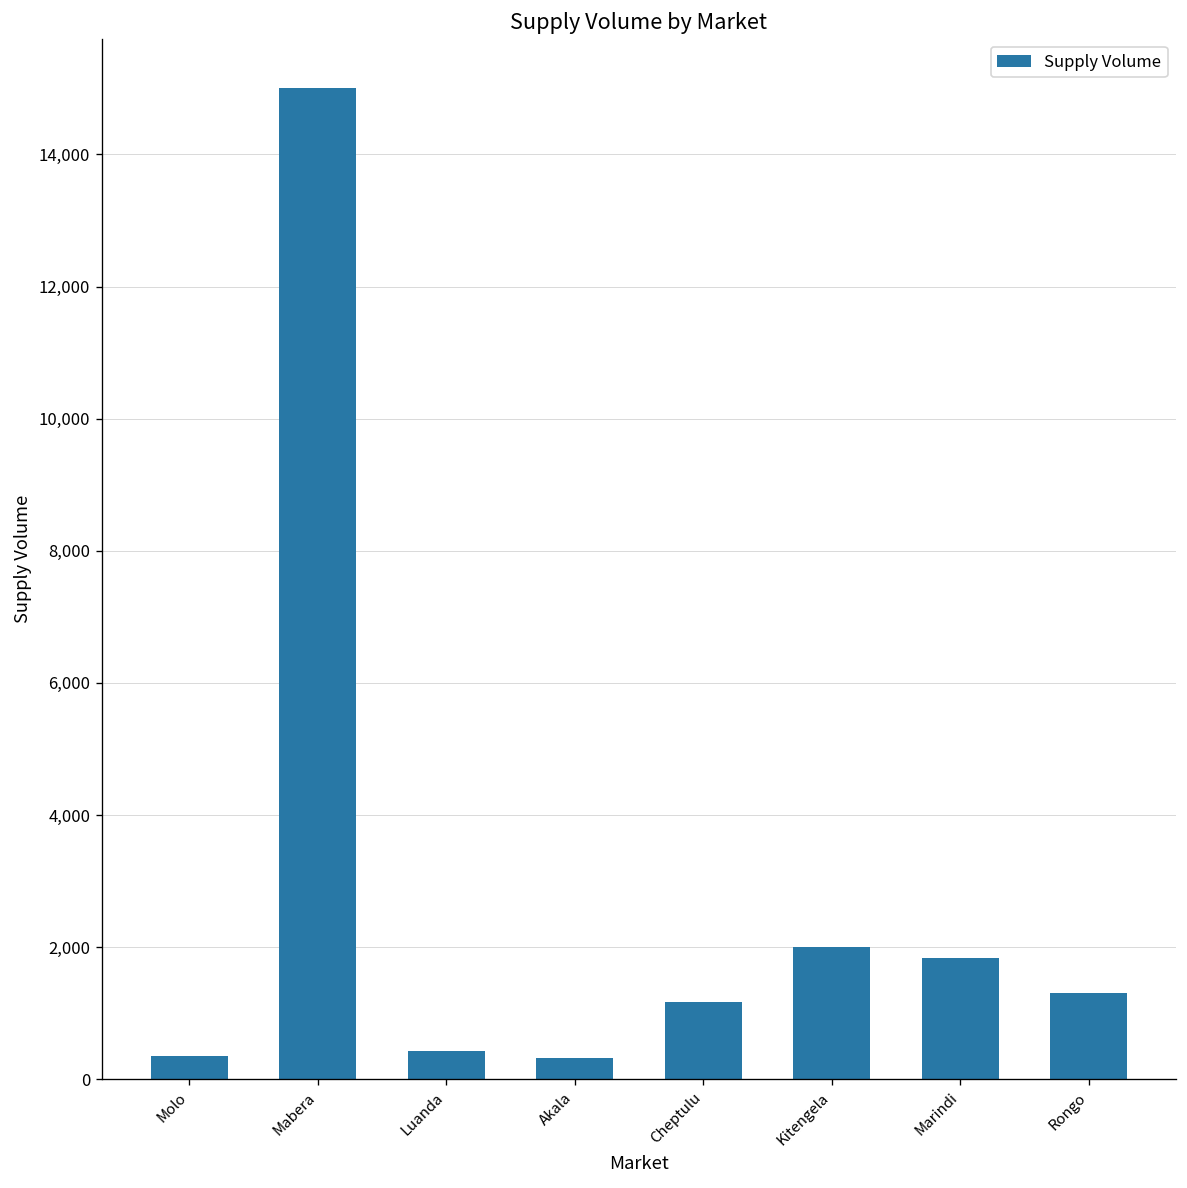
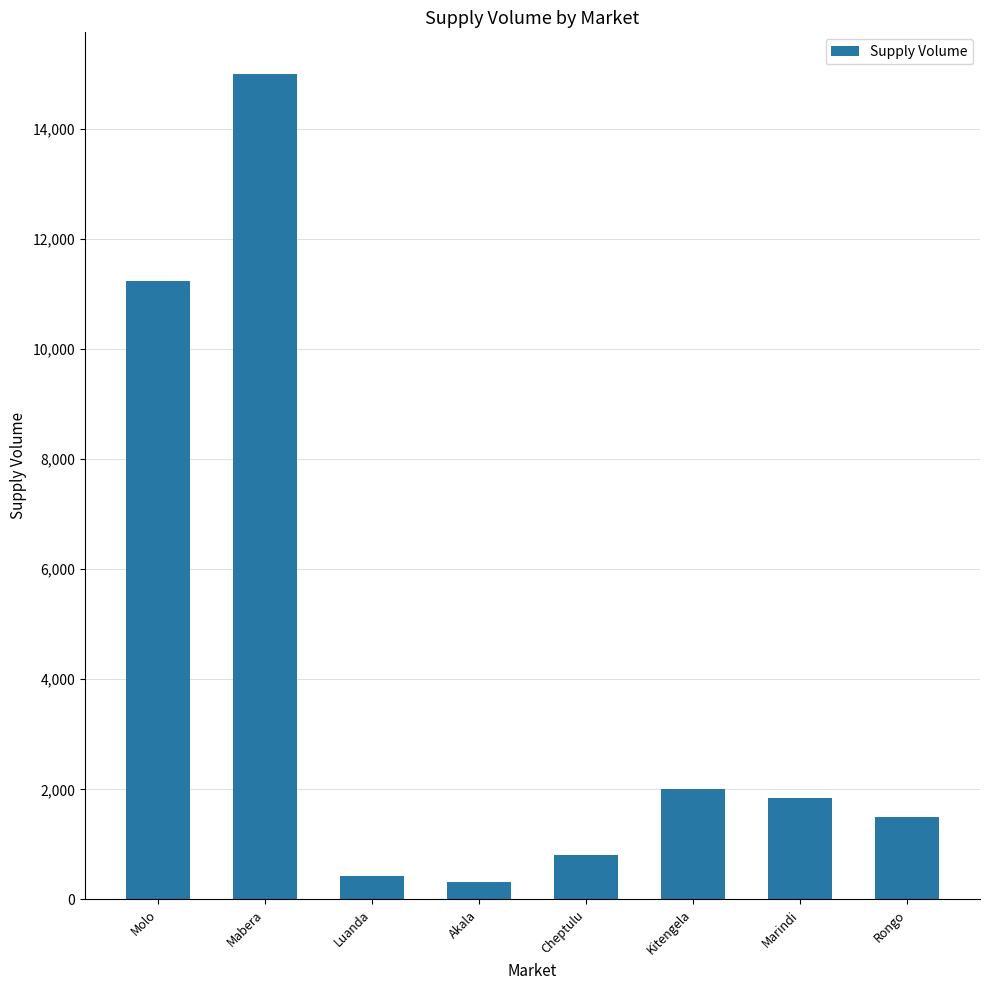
  {
-   "Molo": "400",
+   "Molo": "11,200",
    "Mabera": "15,000",
    "Luanda": "400",
    "Akala": "300",
-   "Cheptulu": "1,200",
+   "Cheptulu": "800",
    "Kitengela": "2,000",
    "Marindi": "1,800",
-   "Rongo": "1,300"
+   "Rongo": "1,500"
  }
